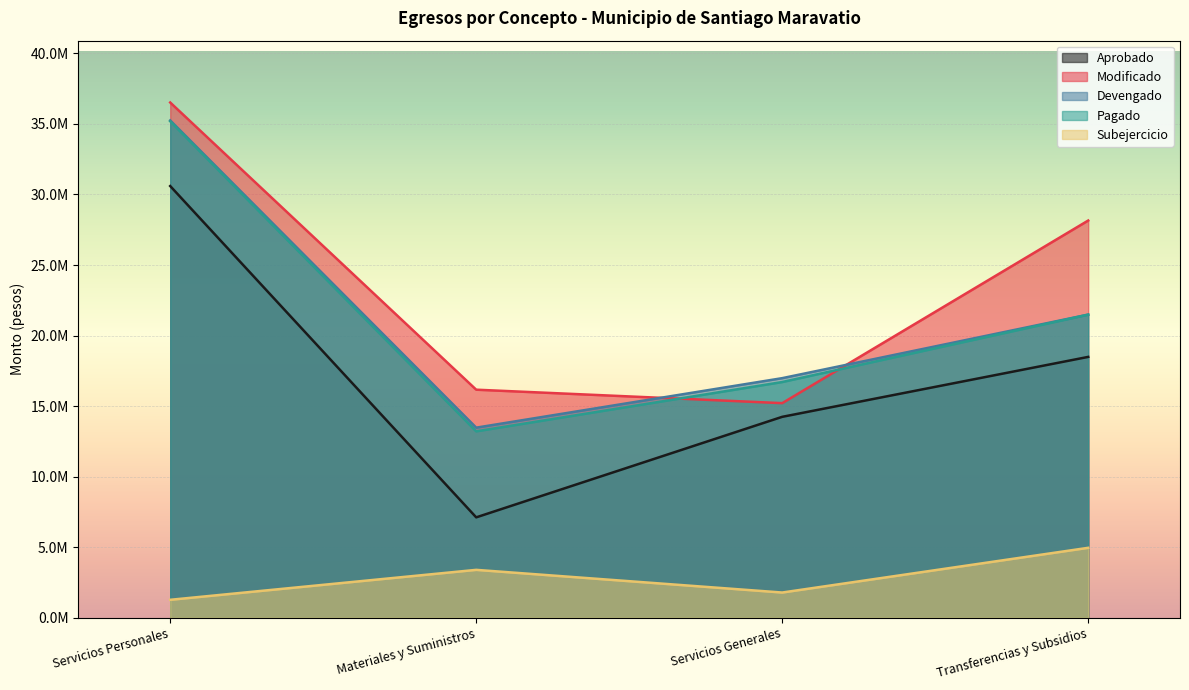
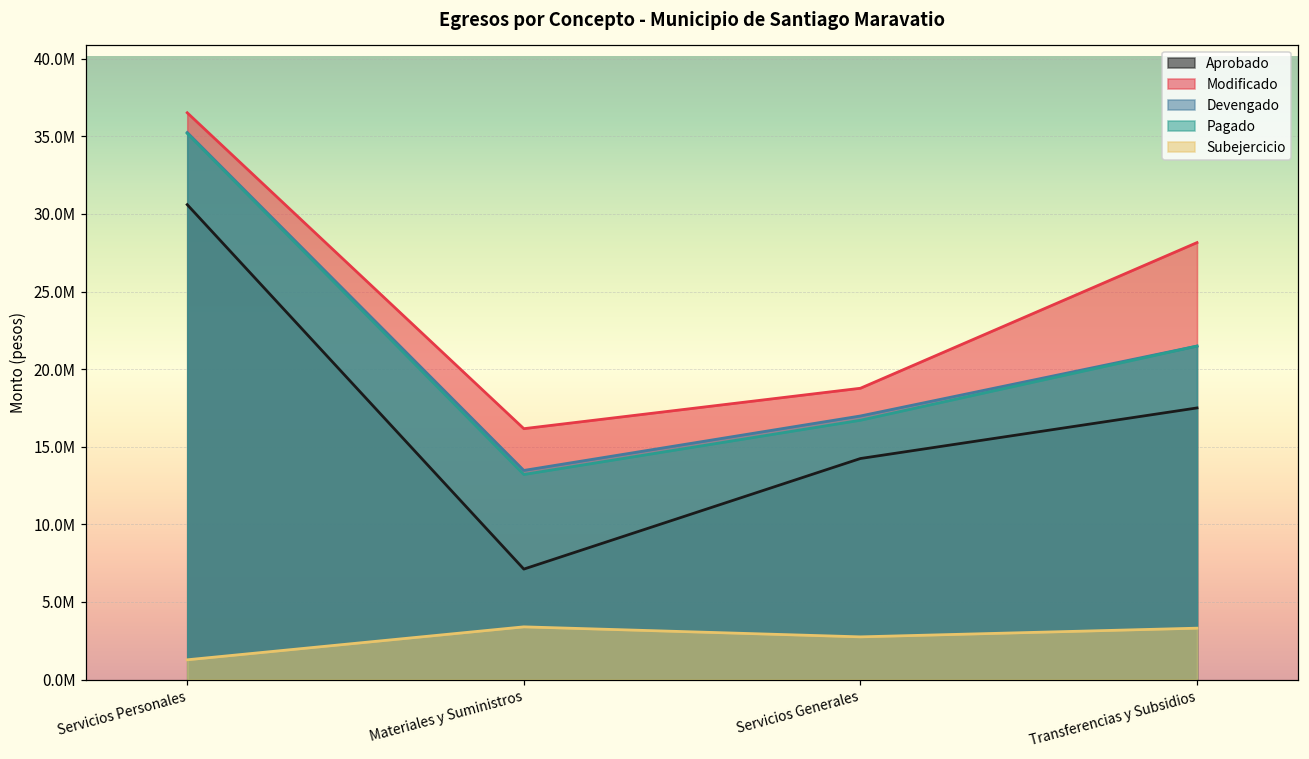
  {
    "Aprobado": {
      "Servicios Personales": 30600000,
      "Materiales y Suministros": 7100000,
      "Servicios Generales": 14200000,
-     "Transferencias y Subsidios": 18500000
+     "Transferencias y Subsidios": 17500000
    },
    "Modificado": {
      "Servicios Personales": 36500000,
      "Materiales y Suministros": 16200000,
-     "Servicios Generales": 15200000,
+     "Servicios Generales": 18800000,
      "Transferencias y Subsidios": 28200000
    },
    "Subejercicio": {
      "Servicios Personales": 1300000,
      "Materiales y Suministros": 3400000,
-     "Servicios Generales": 1800000,
-     "Transferencias y Subsidios": 5000000
+     "Servicios Generales": 2700000,
+     "Transferencias y Subsidios": 3300000
    }
  }
